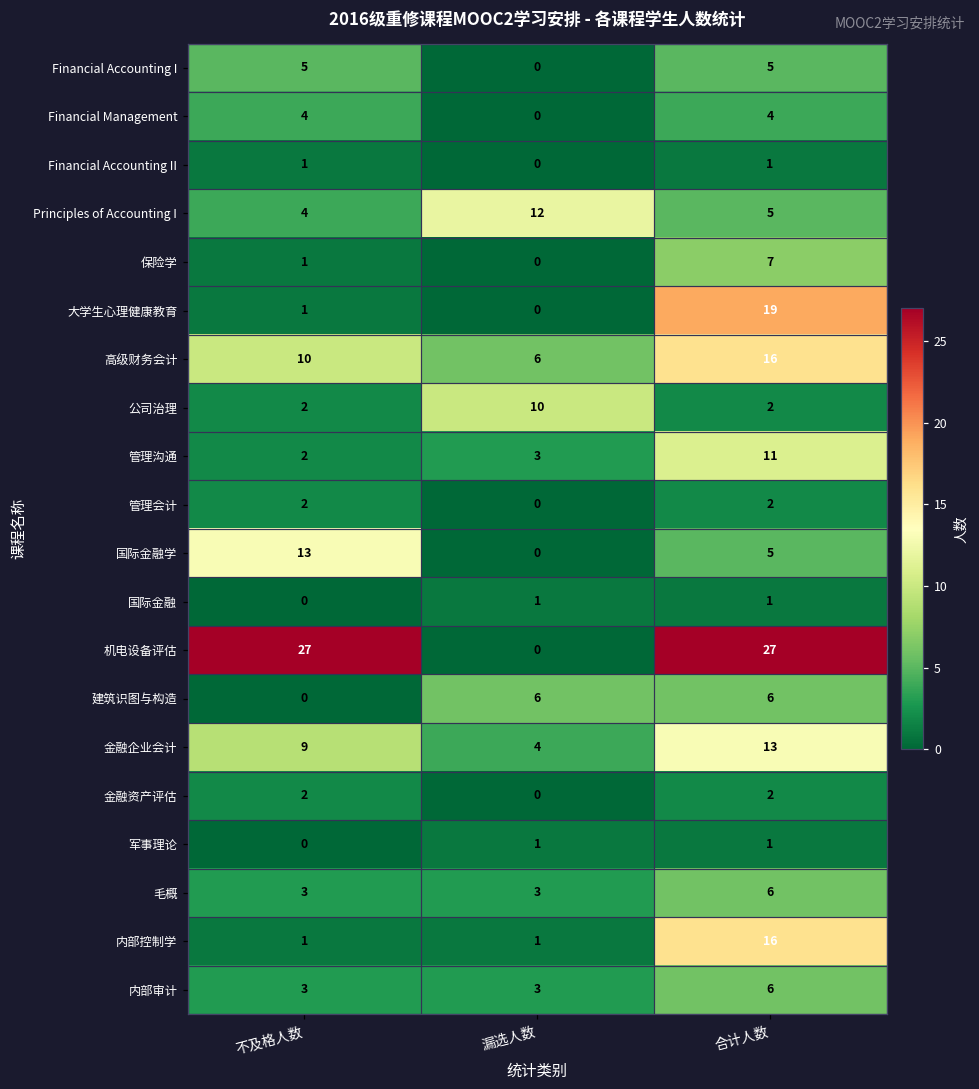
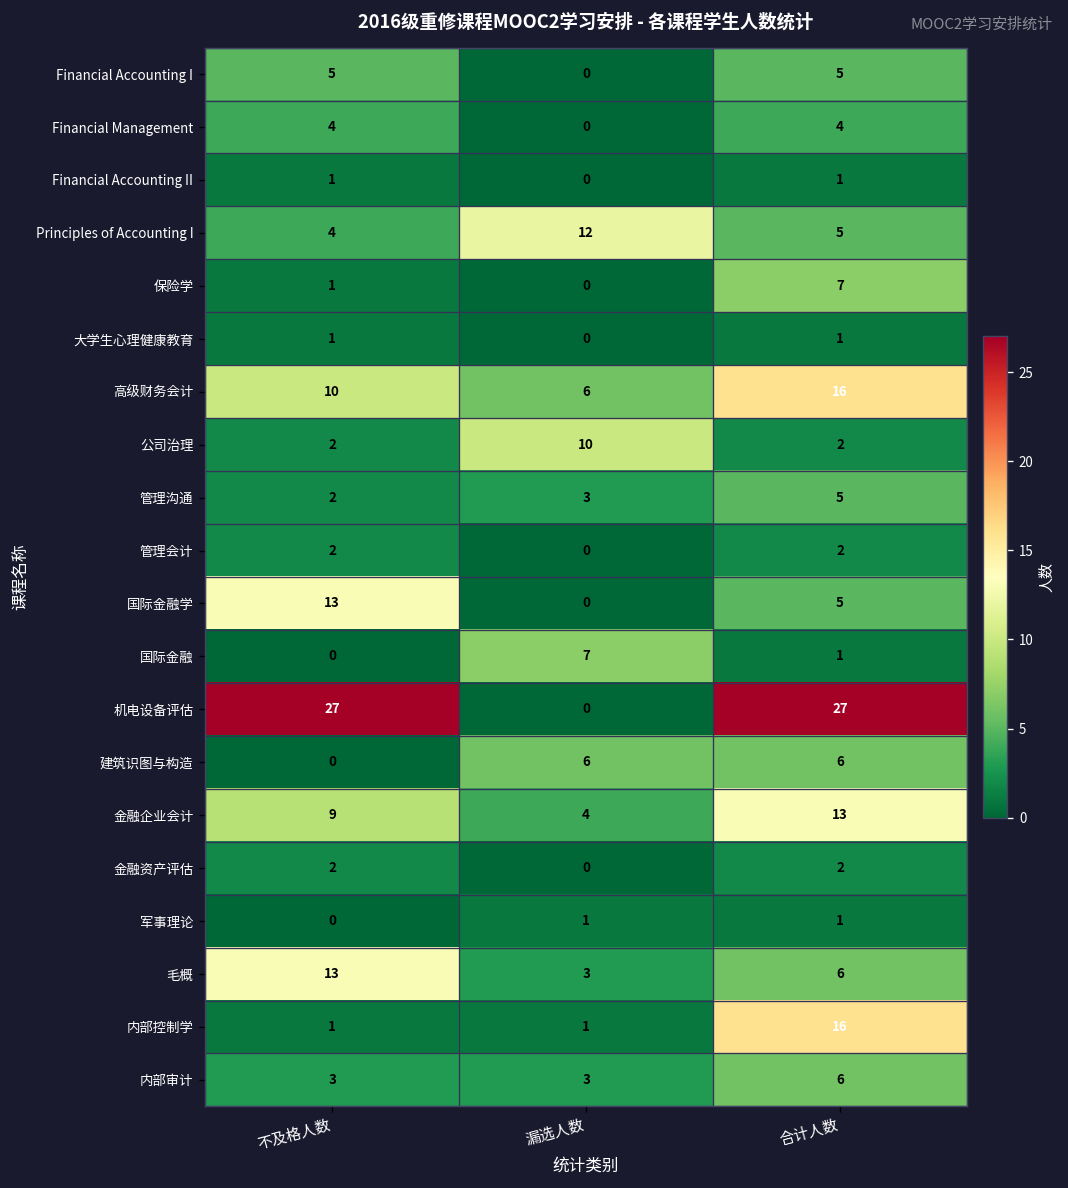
  {
    "Financial Accounting I": {
      "不及格人数": 5,
      "漏选人数": 0,
      "合计人数": 5
    },
    "Financial Management": {
      "不及格人数": 4,
      "漏选人数": 0,
      "合计人数": 4
    },
    "Financial Accounting II": {
      "不及格人数": 1,
      "漏选人数": 0,
      "合计人数": 1
    },
    "Principles of Accounting I": {
      "不及格人数": 4,
      "漏选人数": 12,
      "合计人数": 5
    },
    "保险学": {
      "不及格人数": 1,
      "漏选人数": 0,
      "合计人数": 7
    },
    "大学生心理健康教育": {
      "不及格人数": 1,
      "漏选人数": 0,
-     "合计人数": 19
+     "合计人数": 1
    },
    "高级财务会计": {
      "不及格人数": 10,
      "漏选人数": 6,
      "合计人数": 16
    },
    "公司治理": {
      "不及格人数": 2,
      "漏选人数": 10,
      "合计人数": 2
    },
    "管理沟通": {
      "不及格人数": 2,
      "漏选人数": 3,
-     "合计人数": 11
+     "合计人数": 5
    },
    "管理会计": {
      "不及格人数": 2,
      "漏选人数": 0,
      "合计人数": 2
    },
    "国际金融学": {
      "不及格人数": 13,
      "漏选人数": 0,
      "合计人数": 5
    },
    "国际金融": {
      "不及格人数": 0,
-     "漏选人数": 1,
+     "漏选人数": 7,
      "合计人数": 1
    },
    "机电设备评估": {
      "不及格人数": 27,
      "漏选人数": 0,
      "合计人数": 27
    },
    "建筑识图与构造": {
      "不及格人数": 0,
      "漏选人数": 6,
      "合计人数": 6
    },
    "金融企业会计": {
      "不及格人数": 9,
      "漏选人数": 4,
      "合计人数": 13
    },
    "金融资产评估": {
      "不及格人数": 2,
      "漏选人数": 0,
      "合计人数": 2
    },
    "军事理论": {
      "不及格人数": 0,
      "漏选人数": 1,
      "合计人数": 1
    },
    "毛概": {
-     "不及格人数": 3,
+     "不及格人数": 13,
      "漏选人数": 3,
      "合计人数": 6
    },
    "内部控制学": {
      "不及格人数": 1,
      "漏选人数": 1,
      "合计人数": 16
    },
    "内部审计": {
      "不及格人数": 3,
      "漏选人数": 3,
      "合计人数": 6
    }
  }
